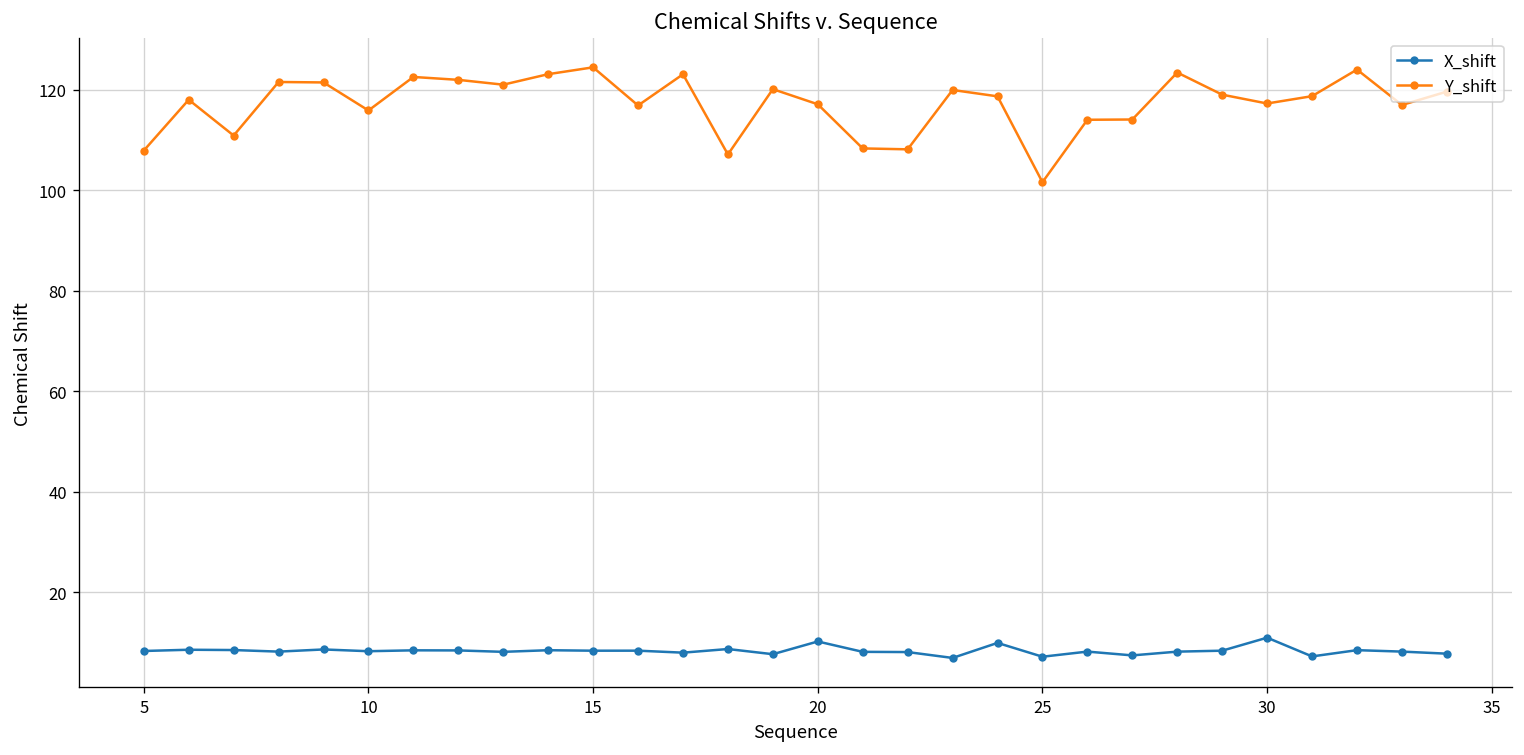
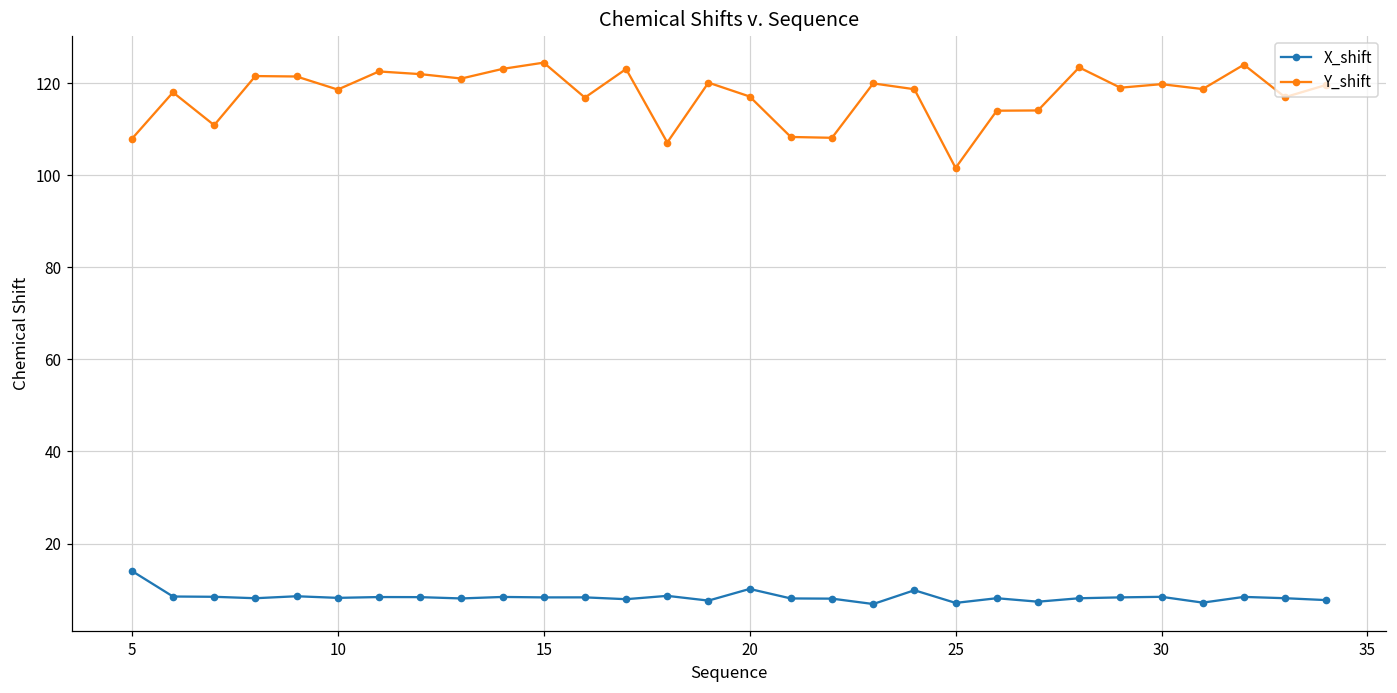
  {
    "X_shift": {
-     "5": 8,
+     "5": 14,
      "10": 8,
      "15": 8,
      "20": 10,
      "25": 7,
-     "30": 11
+     "30": 8
    },
    "Y_shift": {
      "5": 108,
-     "10": 116,
+     "10": 119,
      "15": 124,
      "20": 117,
      "25": 102,
-     "30": 117
+     "30": 120
    }
  }
